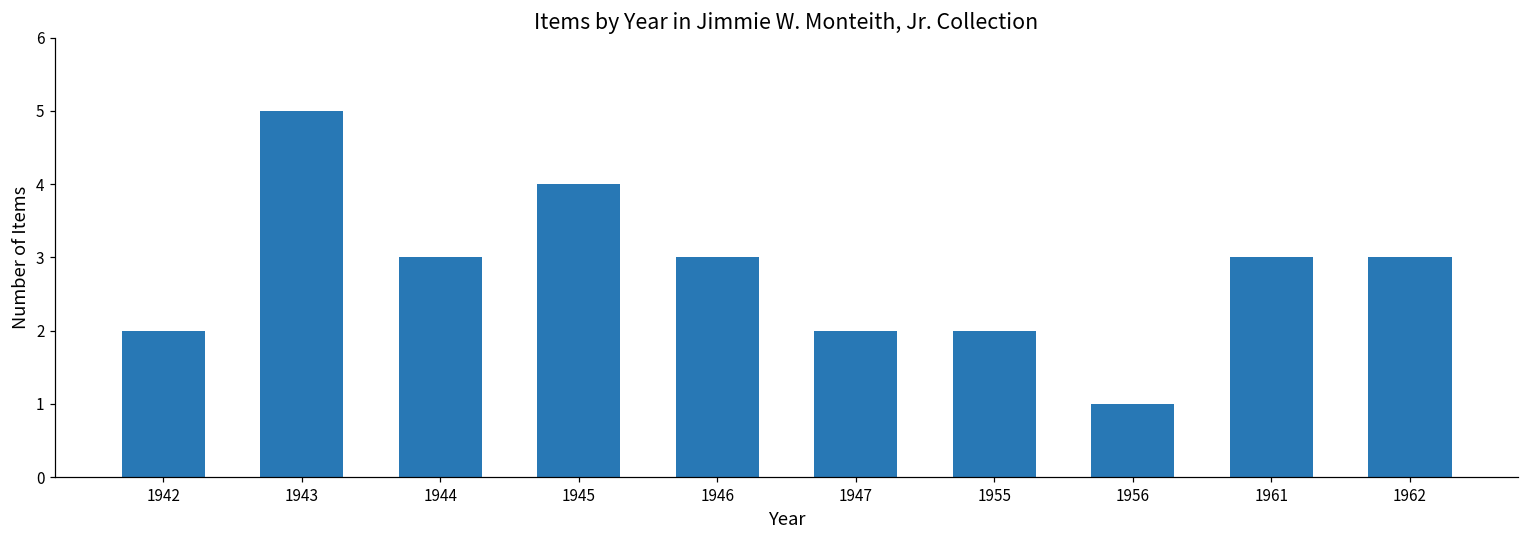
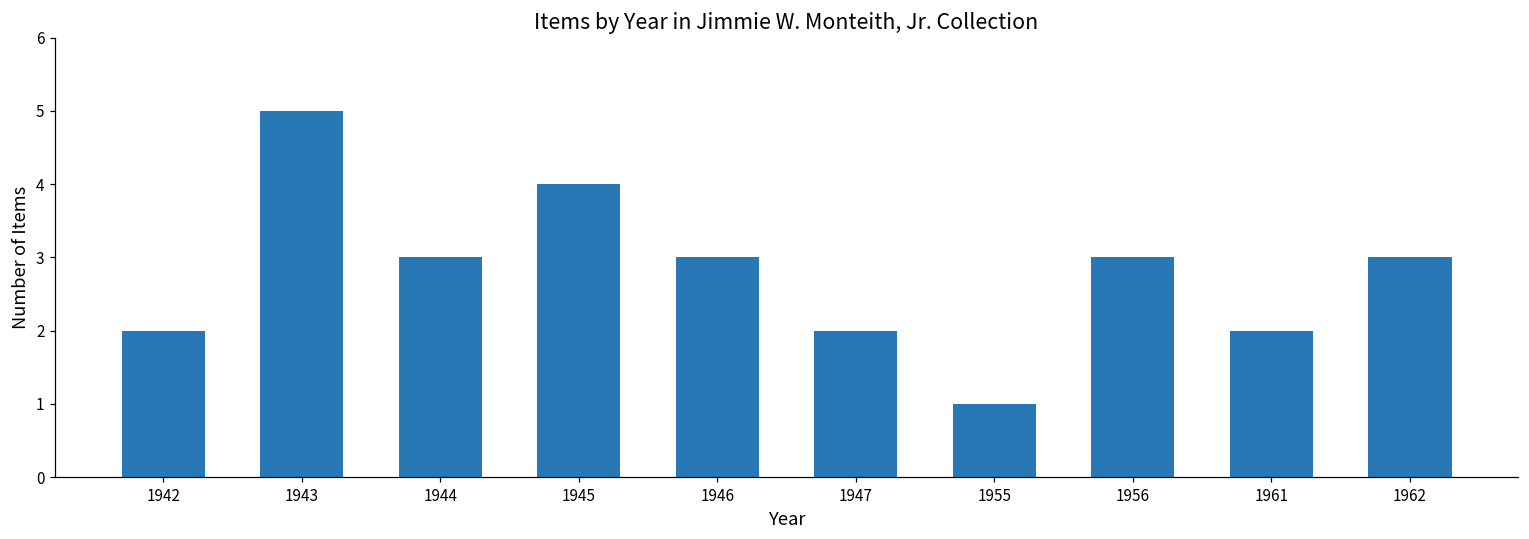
  {
    "1942": 2,
    "1943": 5,
    "1944": 3,
    "1945": 4,
    "1946": 3,
    "1947": 2,
-   "1955": 2,
-   "1956": 1,
-   "1961": 3,
+   "1955": 1,
+   "1956": 3,
+   "1961": 2,
    "1962": 3
  }
